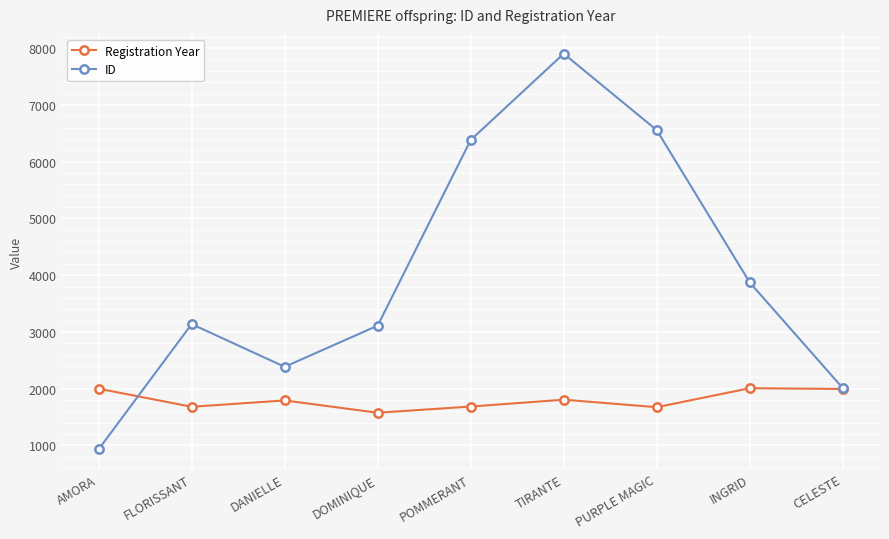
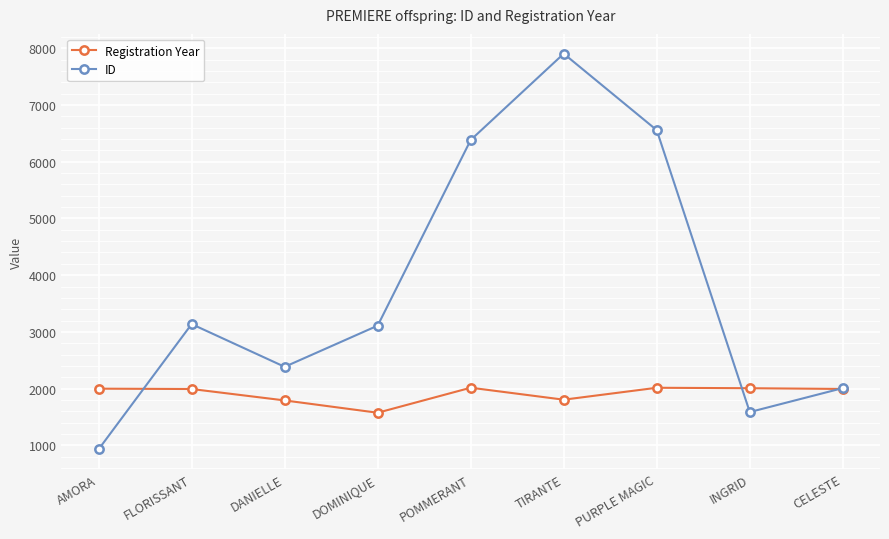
  {
    "Registration Year": {
      "AMORA": 2000,
-     "FLORISSANT": 1700,
+     "FLORISSANT": 2000,
      "DANIELLE": 1800,
      "DOMINIQUE": 1600,
-     "POMMERANT": 1700,
+     "POMMERANT": 2000,
      "TIRANTE": 1800,
-     "PURPLE MAGIC": 1700,
+     "PURPLE MAGIC": 2000,
      "INGRID": 2000
    },
    "ID": {
      "AMORA": 900,
      "FLORISSANT": 3100,
      "DANIELLE": 2400,
      "DOMINIQUE": 3100,
      "POMMERANT": 6400,
      "TIRANTE": 7900,
      "PURPLE MAGIC": 6600,
-     "INGRID": 3900
+     "INGRID": 1600
    }
  }
